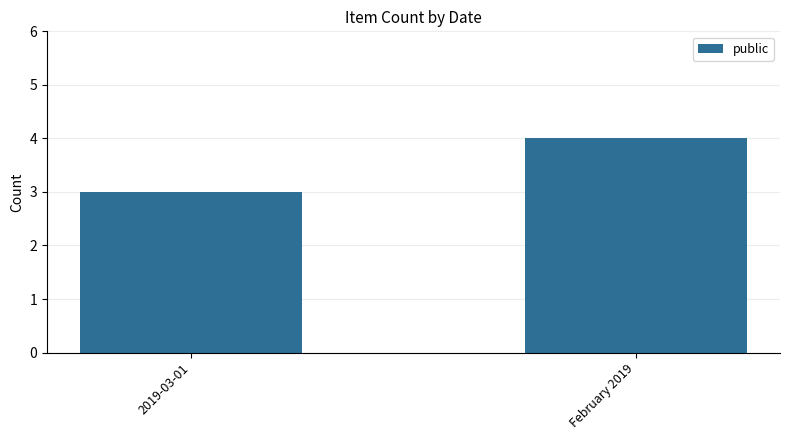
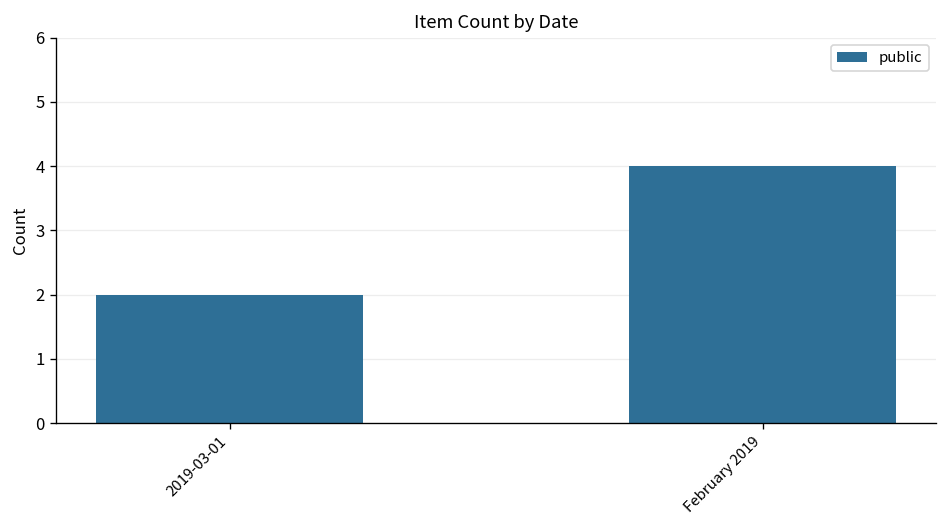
  {
-   "2019-03-01": 3,
+   "2019-03-01": 2,
    "February 2019": 4
  }
